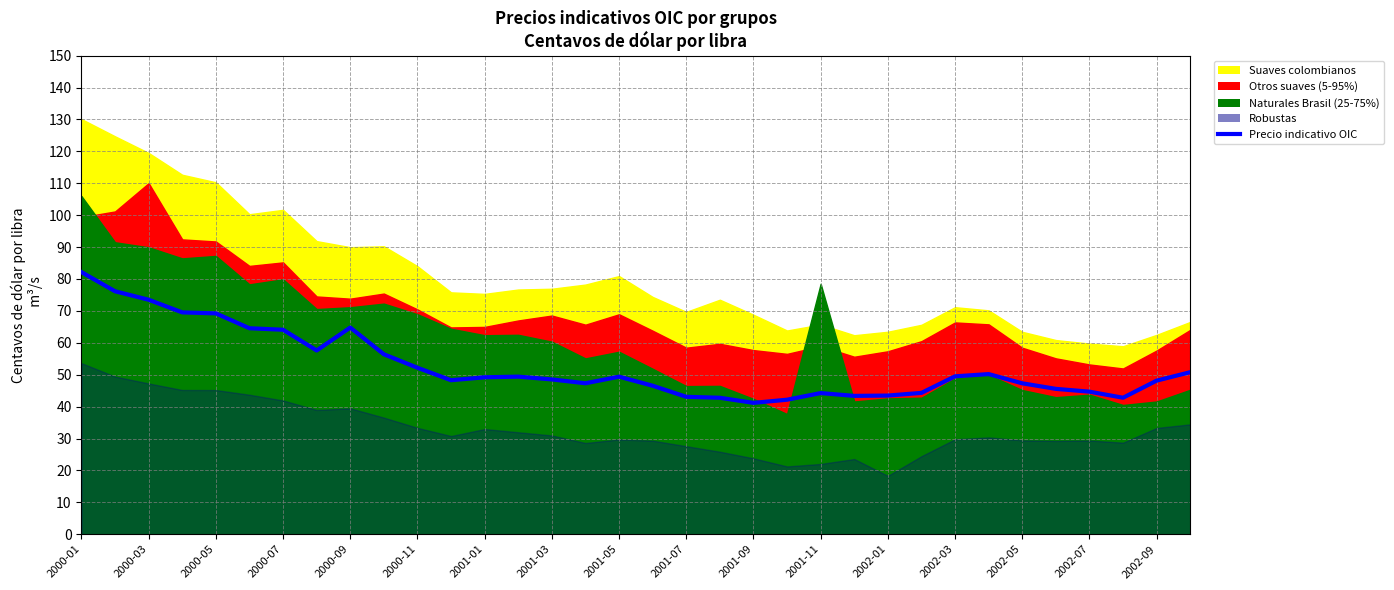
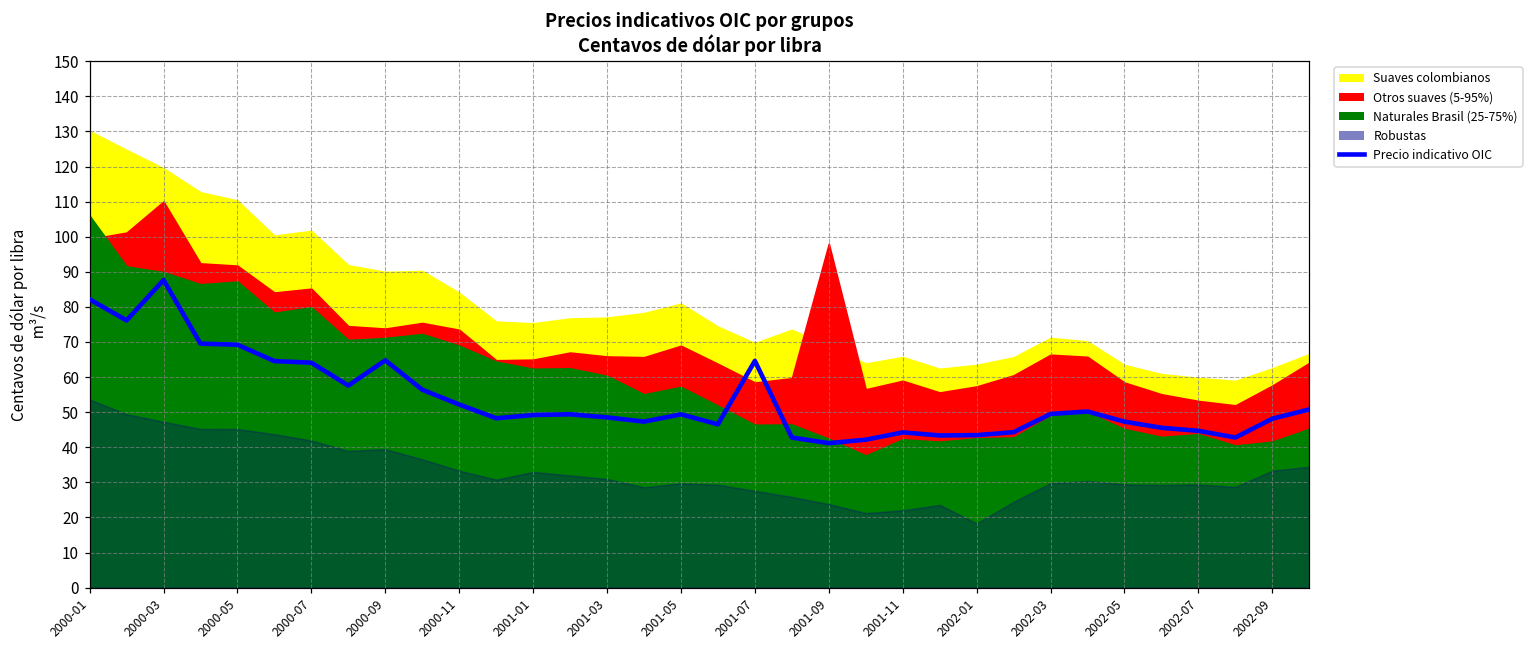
  {
    "Precio indicativo OIC": {
      "2000-01": 82,
-     "2000-03": 73,
+     "2000-03": 88,
      "2000-05": 69,
      "2000-07": 64,
      "2000-09": 65,
      "2000-11": 52,
      "2001-01": 49,
      "2001-03": 49,
      "2001-05": 49,
-     "2001-07": 43,
+     "2001-07": 65,
      "2001-09": 41,
      "2001-11": 44,
      "2002-01": 43,
      "2002-05": 47,
      "2002-07": 45,
      "2002-09": 48
    },
    "Otros suaves (5-95%)": {
      "2000-03": 110,
      "2000-05": 92,
      "2000-07": 85,
      "2000-09": 74,
-     "2000-11": 70,
+     "2000-11": 73,
      "2001-01": 65,
-     "2001-03": 69,
+     "2001-03": 66,
      "2001-05": 69,
      "2001-07": 58,
-     "2001-09": 58,
+     "2001-09": 98,
      "2002-01": 57,
      "2002-03": 66,
      "2002-05": 58,
      "2002-07": 53,
      "2002-09": 58
    },
    "Naturales Brasil (25-75%)": {
      "2000-01": 106,
      "2000-03": 90,
      "2000-05": 87,
      "2000-07": 80,
      "2000-09": 71,
      "2000-11": 69,
      "2001-01": 62,
      "2001-03": 60,
      "2001-05": 57,
      "2001-07": 46,
      "2001-09": 42,
-     "2001-11": 79,
+     "2001-11": 42,
      "2002-01": 43,
      "2002-05": 45,
      "2002-07": 44,
      "2002-09": 42
    },
    "Robustas": {
      "2000-01": 54,
      "2000-03": 47,
      "2000-05": 45,
      "2000-07": 42,
      "2000-09": 39,
      "2000-11": 33,
      "2001-01": 33,
      "2001-03": 31,
      "2001-05": 30,
      "2001-07": 28,
      "2001-09": 24,
      "2001-11": 22,
      "2002-01": 18,
      "2002-03": 30,
      "2002-05": 29,
      "2002-07": 29,
      "2002-09": 33
    }
  }
